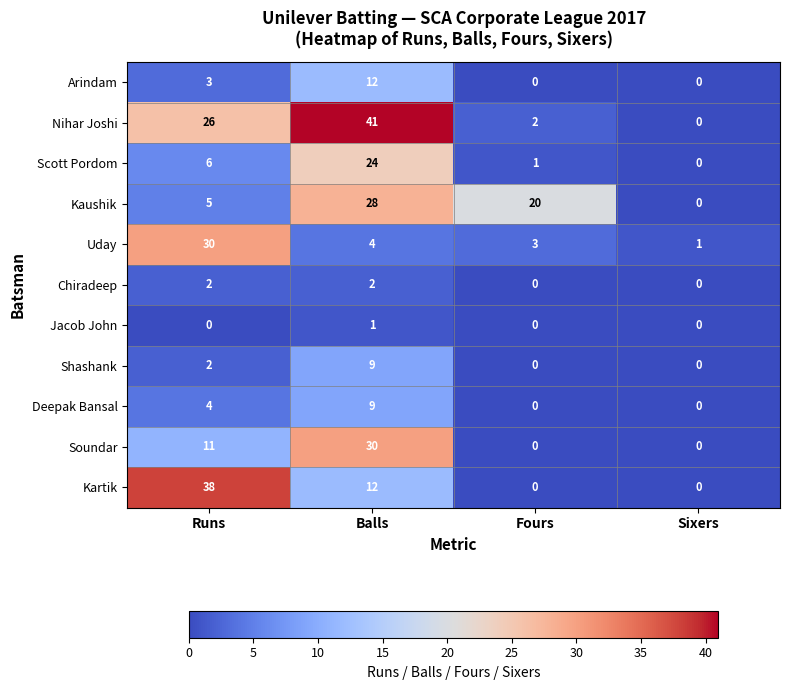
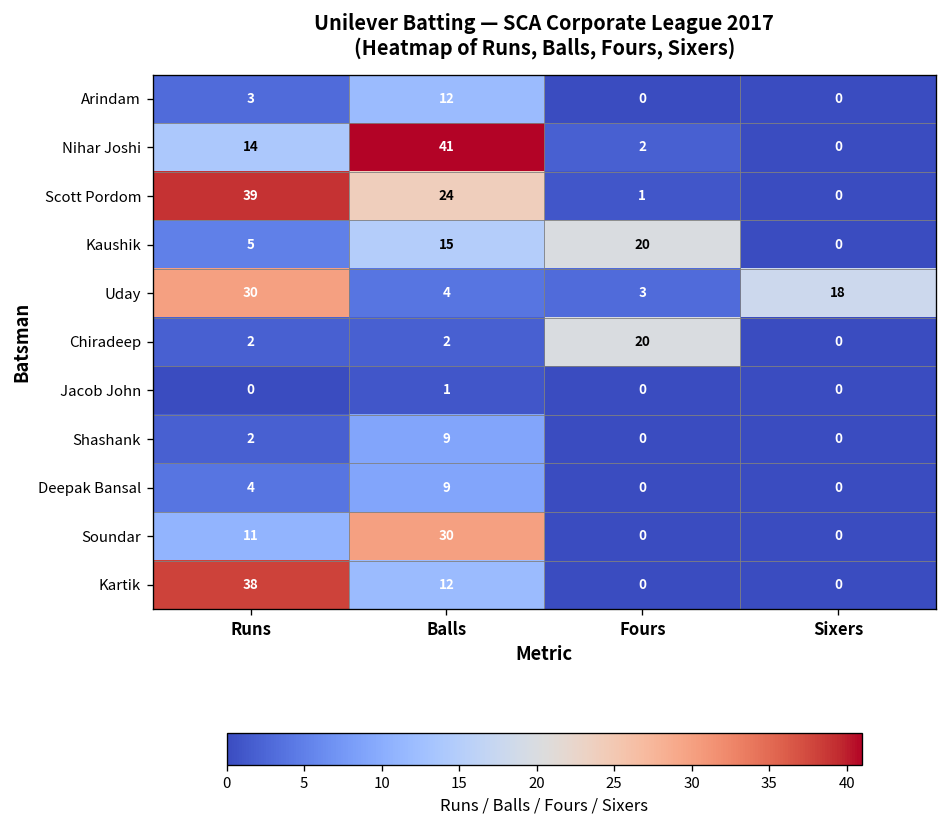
  {
    "Arindam": {
      "Runs": 3,
      "Balls": 12,
      "Fours": 0,
      "Sixers": 0
    },
    "Nihar Joshi": {
-     "Runs": 26,
+     "Runs": 14,
      "Balls": 41,
      "Fours": 2,
      "Sixers": 0
    },
    "Scott Pordom": {
-     "Runs": 6,
+     "Runs": 39,
      "Balls": 24,
      "Fours": 1,
      "Sixers": 0
    },
    "Kaushik": {
      "Runs": 5,
-     "Balls": 28,
+     "Balls": 15,
      "Fours": 20,
      "Sixers": 0
    },
    "Uday": {
      "Runs": 30,
      "Balls": 4,
      "Fours": 3,
-     "Sixers": 1
+     "Sixers": 18
    },
    "Chiradeep": {
      "Runs": 2,
      "Balls": 2,
-     "Fours": 0,
+     "Fours": 20,
      "Sixers": 0
    },
    "Jacob John": {
      "Runs": 0,
      "Balls": 1,
      "Fours": 0,
      "Sixers": 0
    },
    "Shashank": {
      "Runs": 2,
      "Balls": 9,
      "Fours": 0,
      "Sixers": 0
    },
    "Deepak Bansal": {
      "Runs": 4,
      "Balls": 9,
      "Fours": 0,
      "Sixers": 0
    },
    "Soundar": {
      "Runs": 11,
      "Balls": 30,
      "Fours": 0,
      "Sixers": 0
    },
    "Kartik": {
      "Runs": 38,
      "Balls": 12,
      "Fours": 0,
      "Sixers": 0
    }
  }
